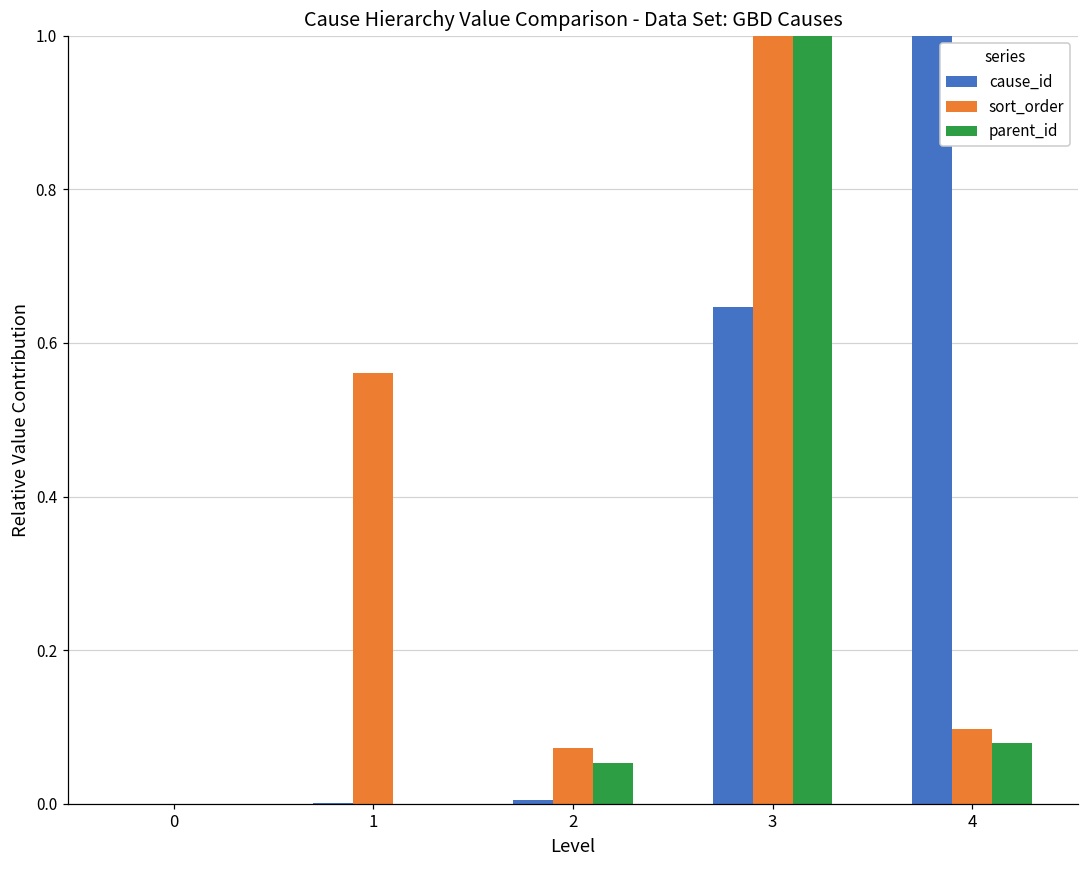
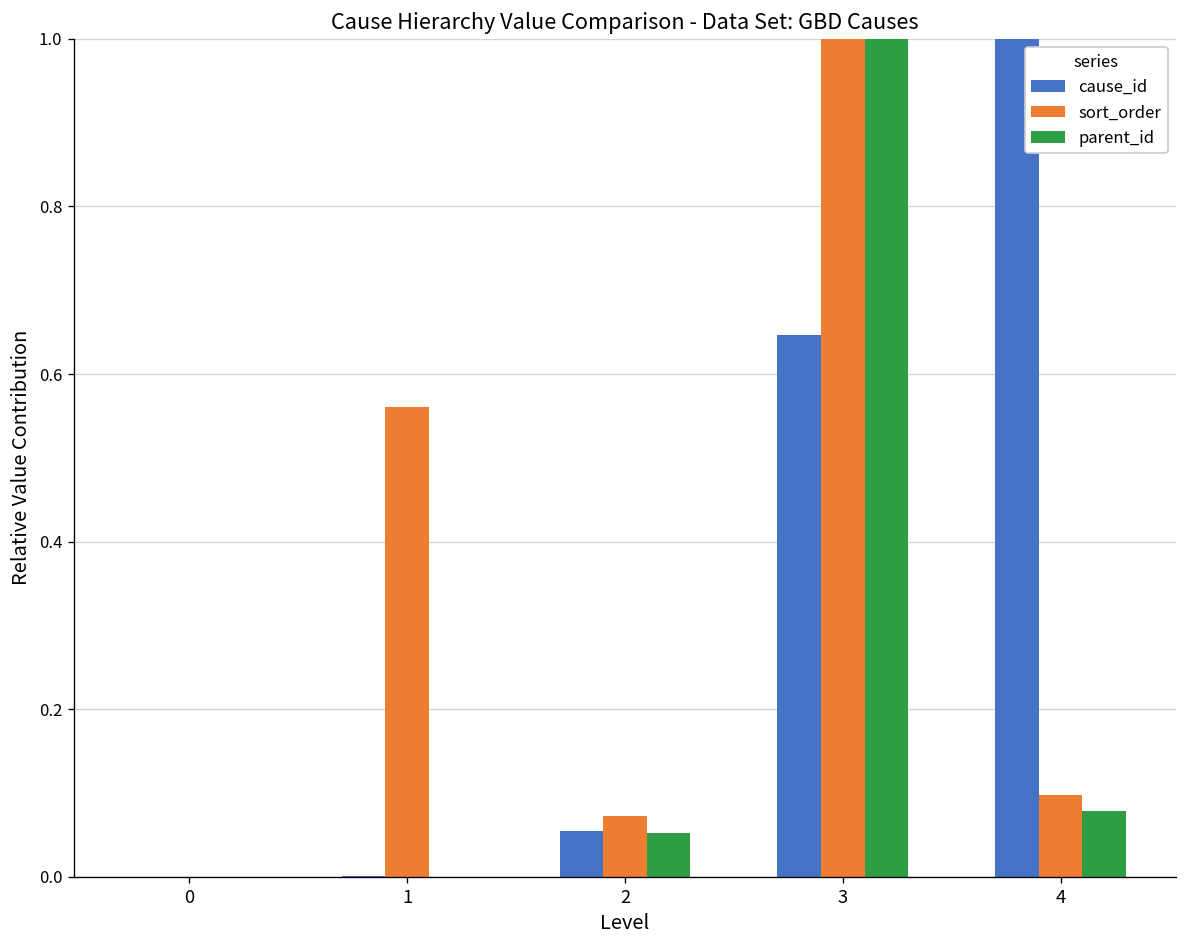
  {
    "cause_id": {
      "0": 0.00,
-     "2": 0.00,
+     "2": 0.05,
      "3": 0.65,
      "4": 1.00
    },
    "sort_order": {
      "0": 0.00,
      "1": 0.56,
      "2": 0.07,
      "3": 1.00,
      "4": 0.10
    },
    "parent_id": {
      "0": 0.00,
      "1": 0.00,
      "2": 0.05,
      "3": 1.00,
      "4": 0.08
    }
  }
